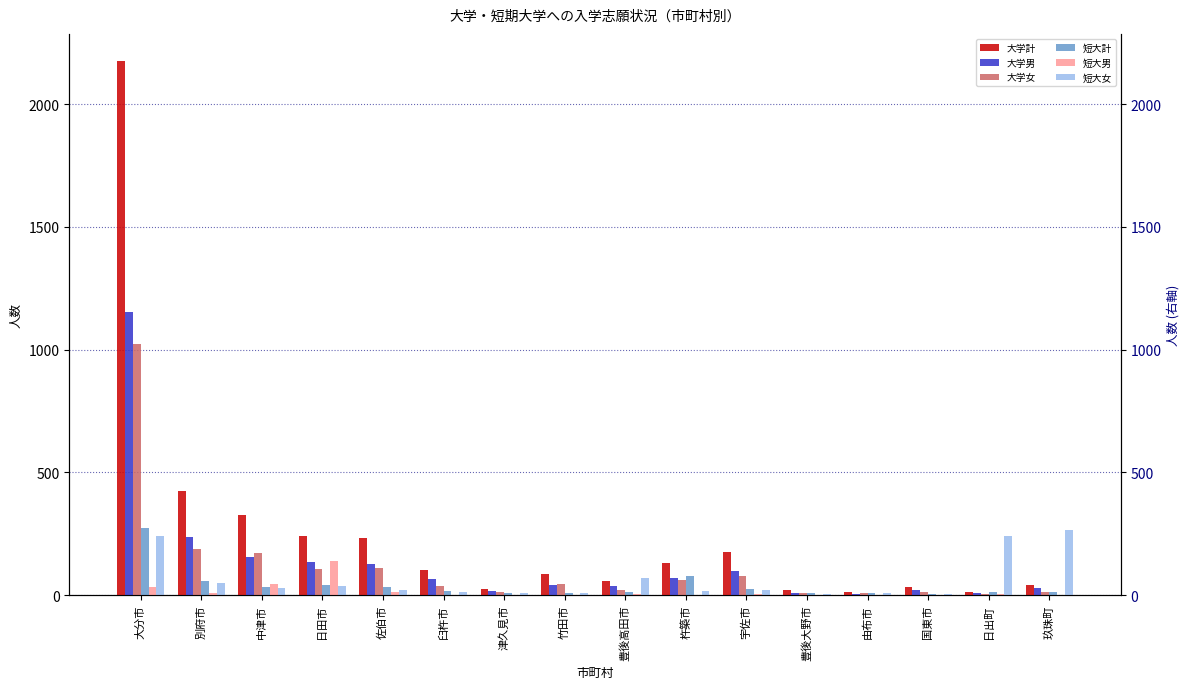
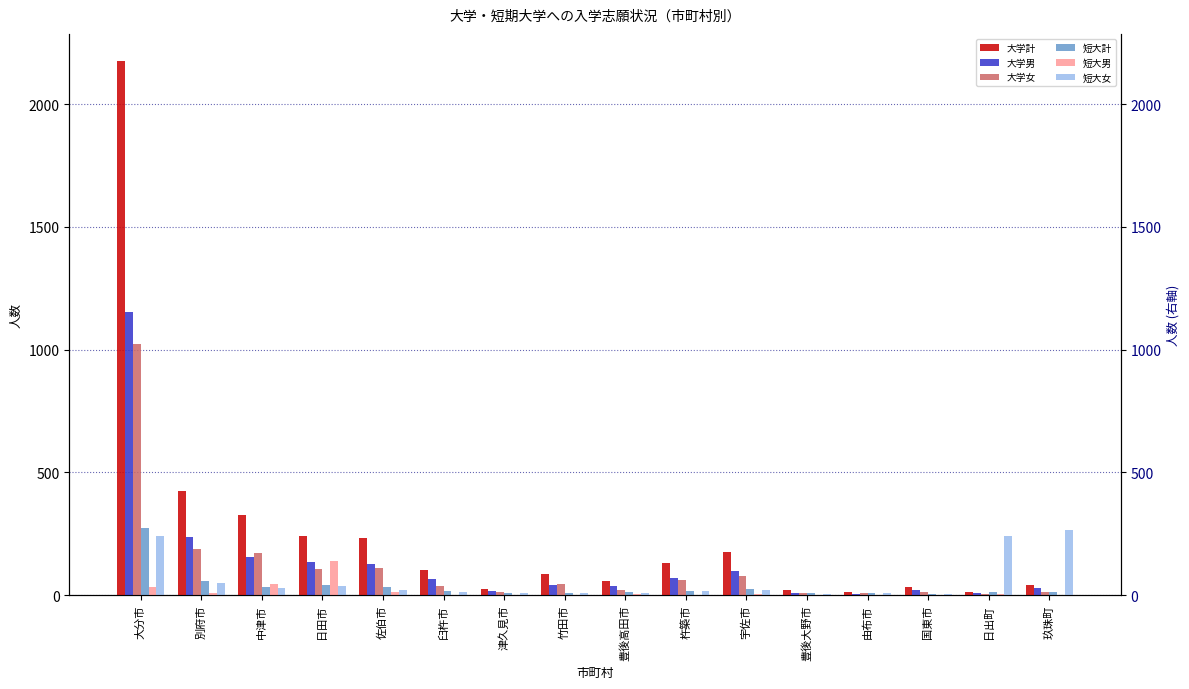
  {
    "大学計": {
      "大分市": 2180,
      "別府市": 420,
      "中津市": 330,
      "日田市": 240,
      "佐伯市": 230,
      "臼杵市": 100,
      "津久見市": 30,
      "竹田市": 80,
      "豊後高田市": 60,
      "杵築市": 130,
      "宇佐市": 180,
      "豊後大野市": 20,
      "由布市": 10,
      "国東市": 30,
      "日出町": 10,
      "玖珠町": 40
    },
    "大学男": {
      "大分市": 1150,
      "別府市": 240,
      "中津市": 160,
      "日田市": 130,
      "佐伯市": 130,
      "臼杵市": 60,
      "津久見市": 20,
      "竹田市": 40,
      "豊後高田市": 40,
      "杵築市": 70,
      "宇佐市": 100,
      "国東市": 20,
      "玖珠町": 30
    },
    "大学女": {
      "大分市": 1020,
      "別府市": 190,
      "中津市": 170,
      "日田市": 110,
      "佐伯市": 110,
      "臼杵市": 40,
      "津久見市": 10,
      "竹田市": 40,
      "豊後高田市": 20,
      "杵築市": 60,
      "宇佐市": 80,
      "国東市": 10,
      "玖珠町": 10
    },
    "短大計": {
      "大分市": 270,
      "別府市": 60,
      "中津市": 30,
      "日田市": 40,
      "佐伯市": 30,
      "臼杵市": 20,
      "豊後高田市": 10,
-     "杵築市": 80,
+     "杵築市": 20,
      "宇佐市": 30,
      "日出町": 10,
      "玖珠町": 10
    },
    "短大男": {
      "大分市": 30,
      "中津市": 50,
      "日田市": 140,
      "佐伯市": 10,
      "津久見市": 0,
      "竹田市": 0,
      "玖珠町": 0
    },
    "短大女": {
      "大分市": 240,
      "別府市": 50,
      "中津市": 30,
      "日田市": 40,
      "佐伯市": 20,
      "臼杵市": 10,
-     "豊後高田市": 70,
+     "豊後高田市": 10,
      "杵築市": 20,
      "宇佐市": 20,
      "日出町": 240,
      "玖珠町": 270
    }
  }
